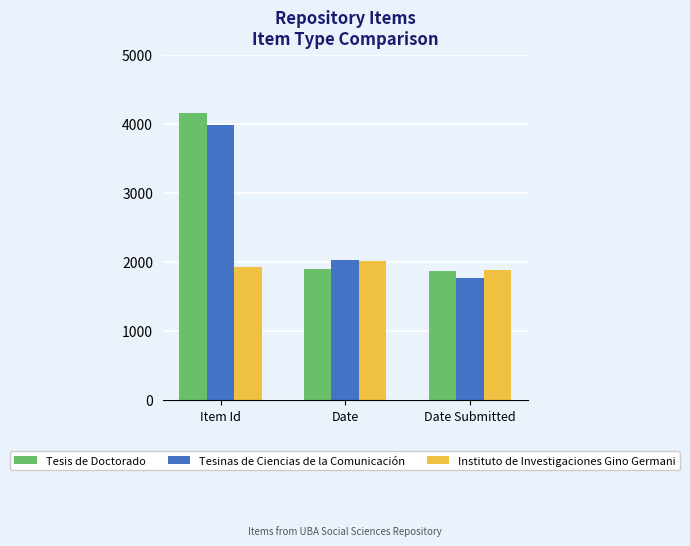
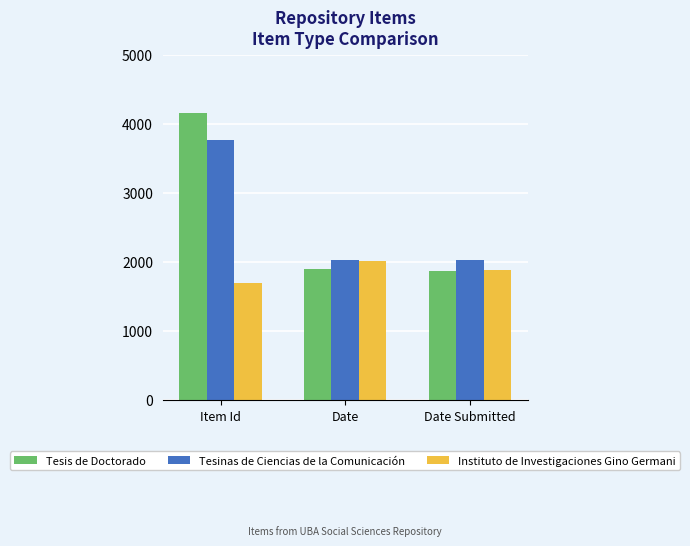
  {
    "Tesis de Doctorado": {
      "Item Id": 4200,
      "Date": 1900,
      "Date Submitted": 1900
    },
    "Tesinas de Ciencias de la Comunicación": {
-     "Item Id": 4000,
+     "Item Id": 3800,
      "Date": 2000,
-     "Date Submitted": 1800
+     "Date Submitted": 2000
    },
    "Instituto de Investigaciones Gino Germani": {
-     "Item Id": 1900,
+     "Item Id": 1700,
      "Date": 2000,
      "Date Submitted": 1900
    }
  }
